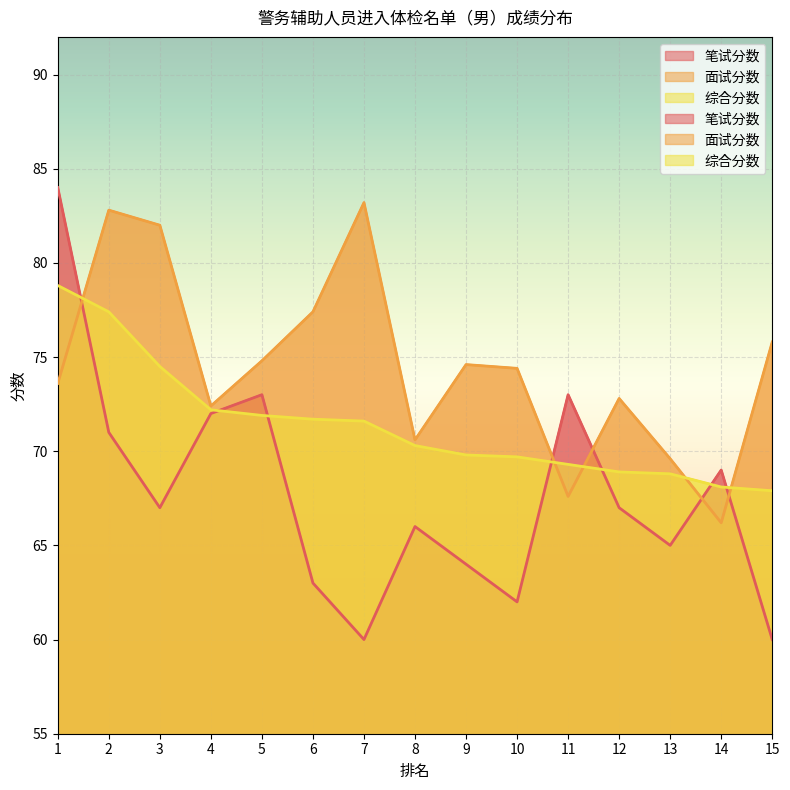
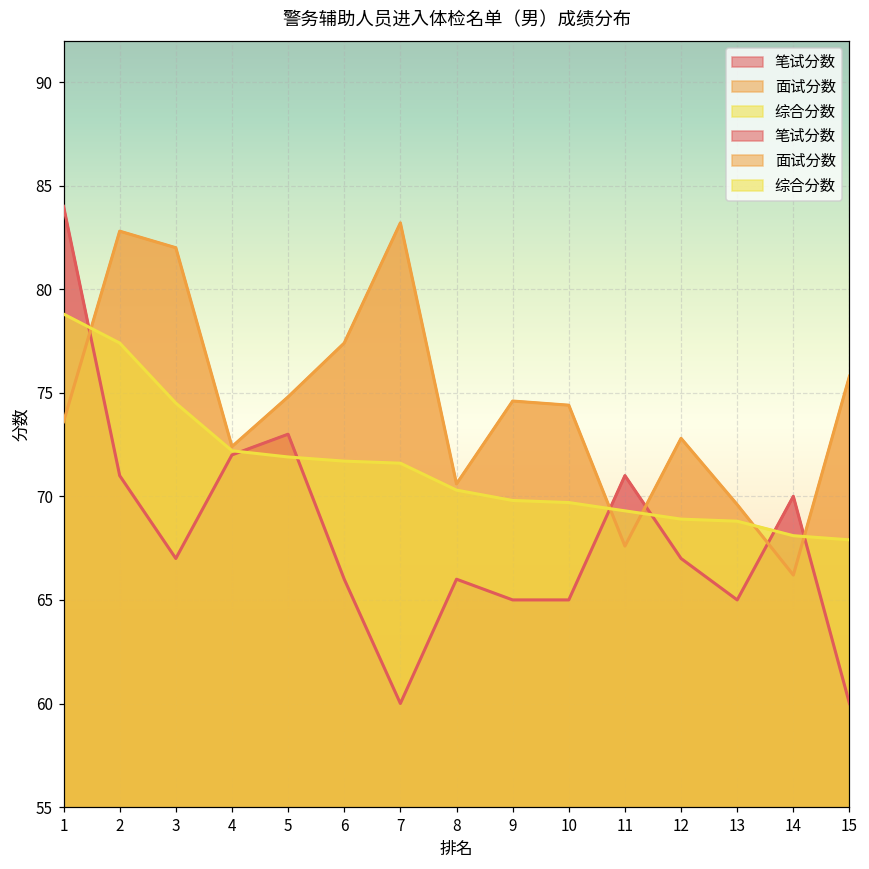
  {
    "笔试分数": {
      "1": 84,
      "2": 71,
      "3": 67,
      "4": 72,
      "5": 73,
-     "6": 63,
+     "6": 66,
      "7": 60,
      "8": 66,
-     "9": 64,
-     "10": 62,
-     "11": 73,
+     "9": 65,
+     "10": 65,
+     "11": 71,
      "12": 67,
      "13": 65,
-     "14": 69,
+     "14": 70,
      "15": 60
    }
  }
